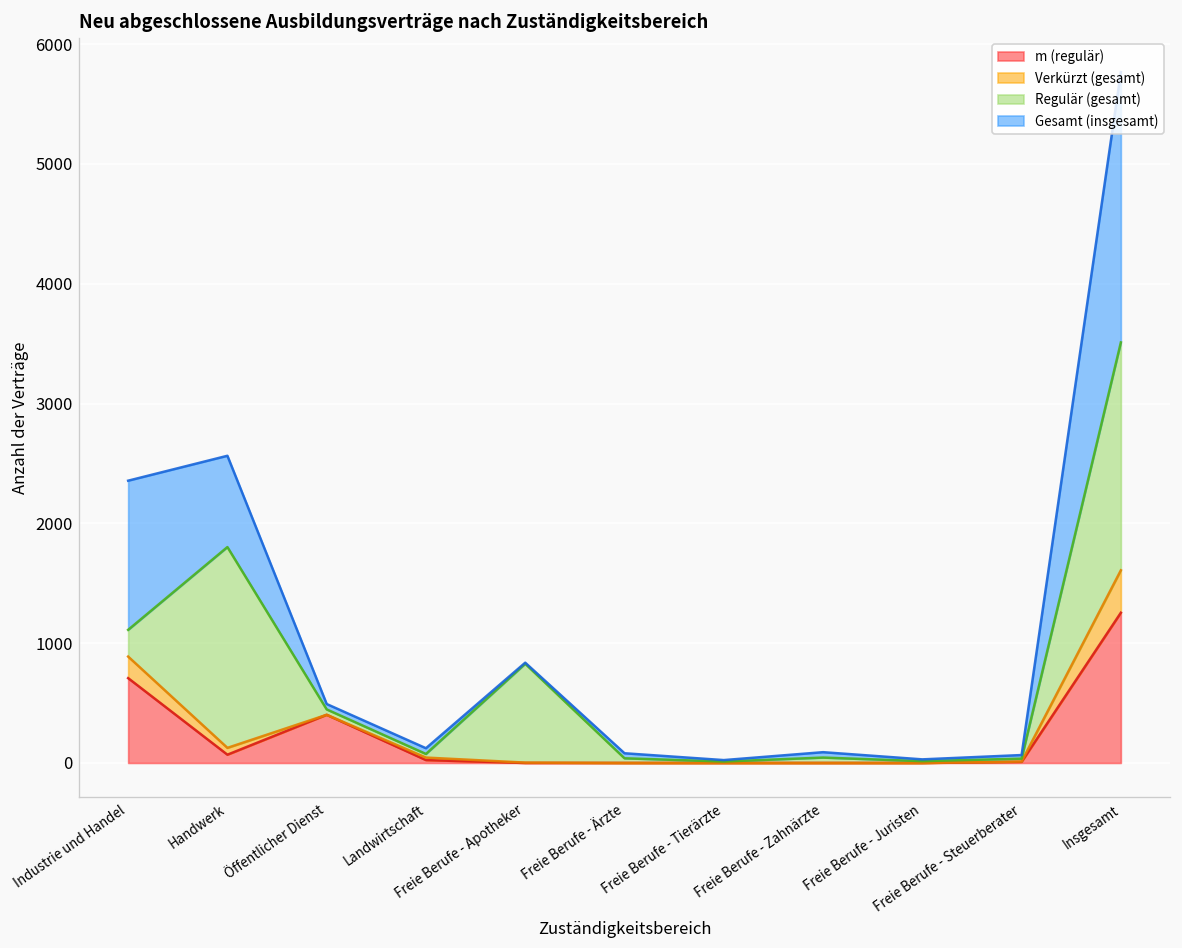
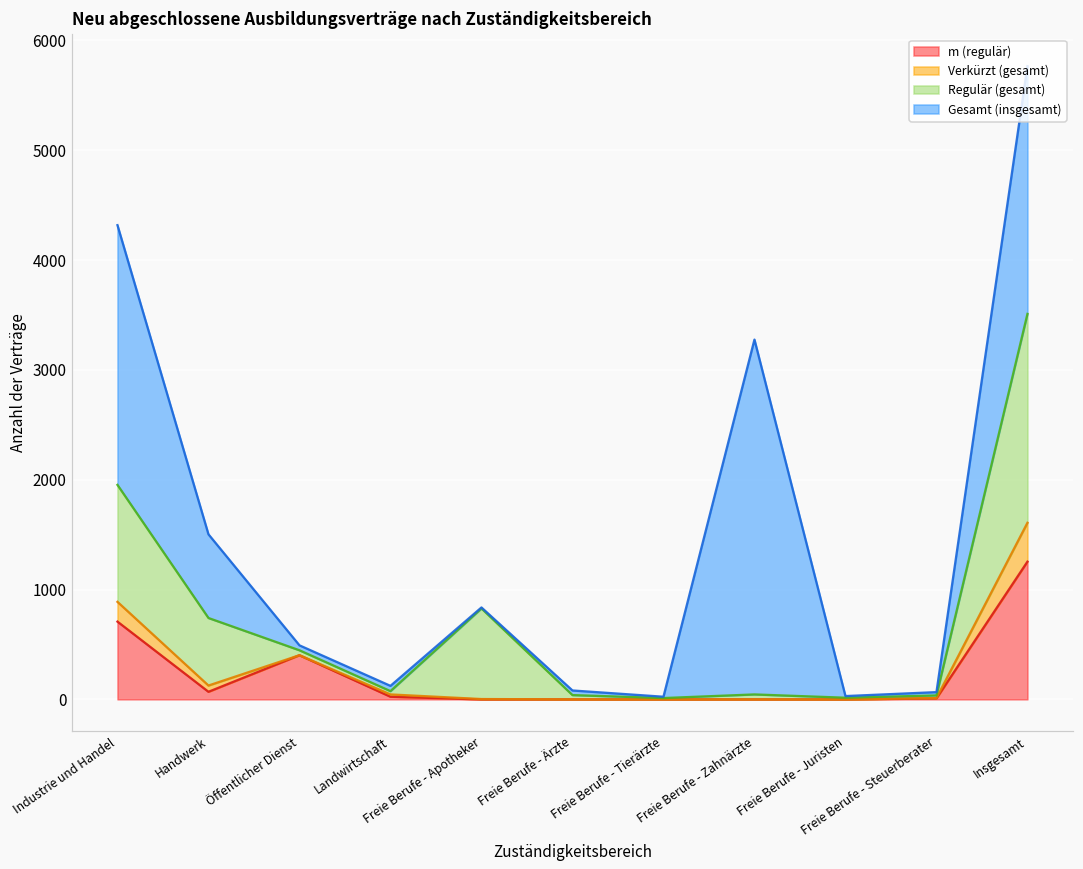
  {
    "m (regulär)": {
      "Industrie und Handel": 700,
      "Handwerk": 100,
      "Insgesamt": 1300
    },
    "Verkürzt (gesamt)": {
      "Industrie und Handel": 200,
      "Handwerk": 100,
      "Insgesamt": 400
    },
    "Regulär (gesamt)": {
-     "Industrie und Handel": 200,
-     "Handwerk": 1700,
+     "Industrie und Handel": 1100,
+     "Handwerk": 600,
      "Öffentlicher Dienst": 0,
      "Landwirtschaft": 0,
      "Freie Berufe - Ärzte": 0,
      "Freie Berufe - Zahnärzte": 0,
      "Insgesamt": 1900
    },
    "Gesamt (insgesamt)": {
-     "Industrie und Handel": 1200,
+     "Industrie und Handel": 2400,
      "Handwerk": 800,
      "Öffentlicher Dienst": 0,
      "Landwirtschaft": 0,
      "Freie Berufe - Ärzte": 0,
-     "Freie Berufe - Zahnärzte": 0,
+     "Freie Berufe - Zahnärzte": 3200,
      "Freie Berufe - Steuerberater": 0
    }
  }
